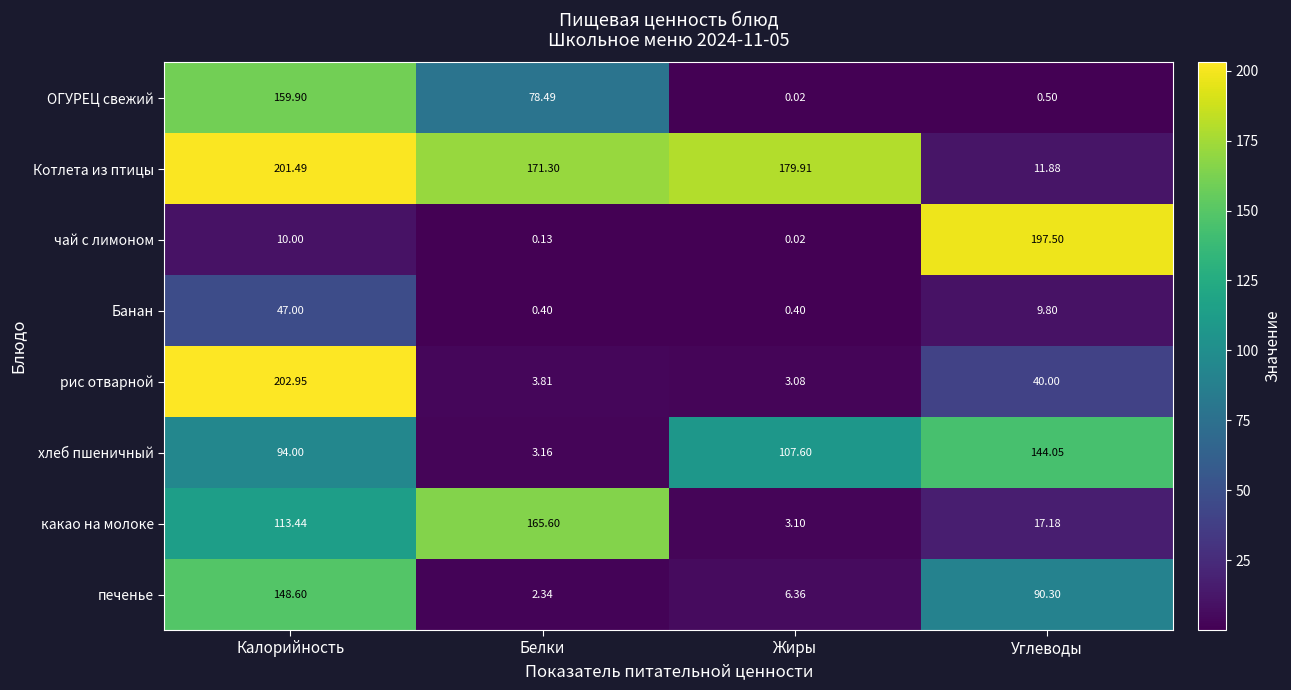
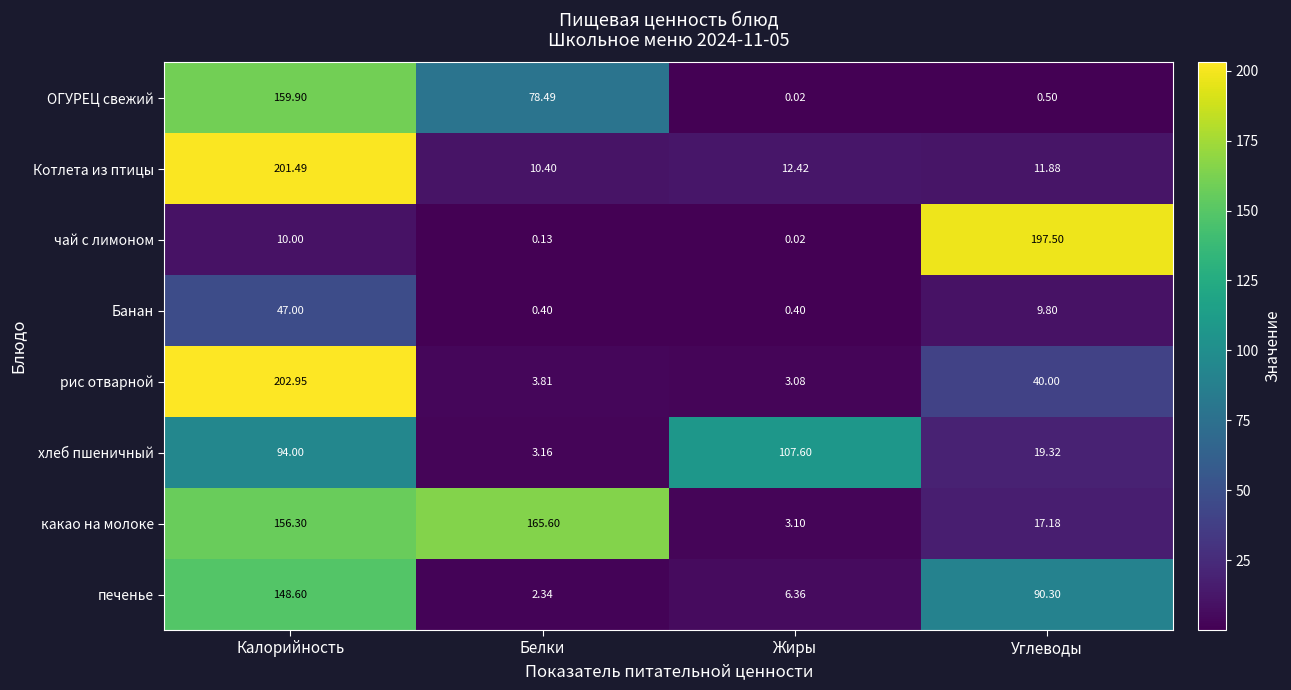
  {
    "ОГУРЕЦ свежий": {
      "Калорийность": 159.90,
      "Белки": 78.49,
      "Жиры": 0.02,
      "Углеводы": 0.50
    },
    "Котлета из птицы": {
      "Калорийность": 201.49,
-     "Белки": 171.30,
-     "Жиры": 179.91,
+     "Белки": 10.40,
+     "Жиры": 12.42,
      "Углеводы": 11.88
    },
    "чай с лимоном": {
      "Калорийность": 10.00,
      "Белки": 0.13,
      "Жиры": 0.02,
      "Углеводы": 197.50
    },
    "Банан": {
      "Калорийность": 47.00,
      "Белки": 0.40,
      "Жиры": 0.40,
      "Углеводы": 9.80
    },
    "рис отварной": {
      "Калорийность": 202.95,
      "Белки": 3.81,
      "Жиры": 3.08,
      "Углеводы": 40.00
    },
    "хлеб пшеничный": {
      "Калорийность": 94.00,
      "Белки": 3.16,
      "Жиры": 107.60,
-     "Углеводы": 144.05
+     "Углеводы": 19.32
    },
    "какао на молоке": {
-     "Калорийность": 113.44,
+     "Калорийность": 156.30,
      "Белки": 165.60,
      "Жиры": 3.10,
      "Углеводы": 17.18
    },
    "печенье": {
      "Калорийность": 148.60,
      "Белки": 2.34,
      "Жиры": 6.36,
      "Углеводы": 90.30
    }
  }
